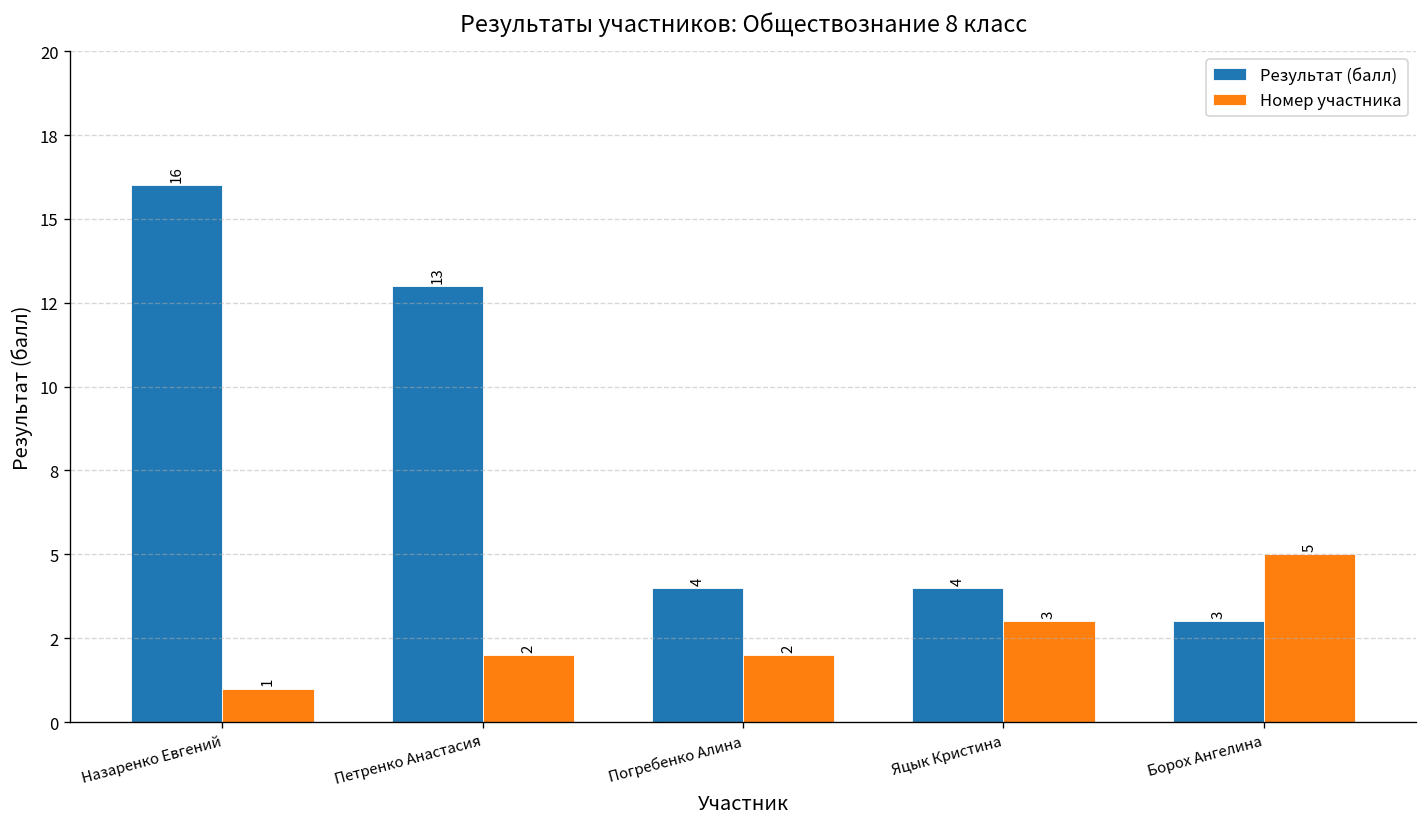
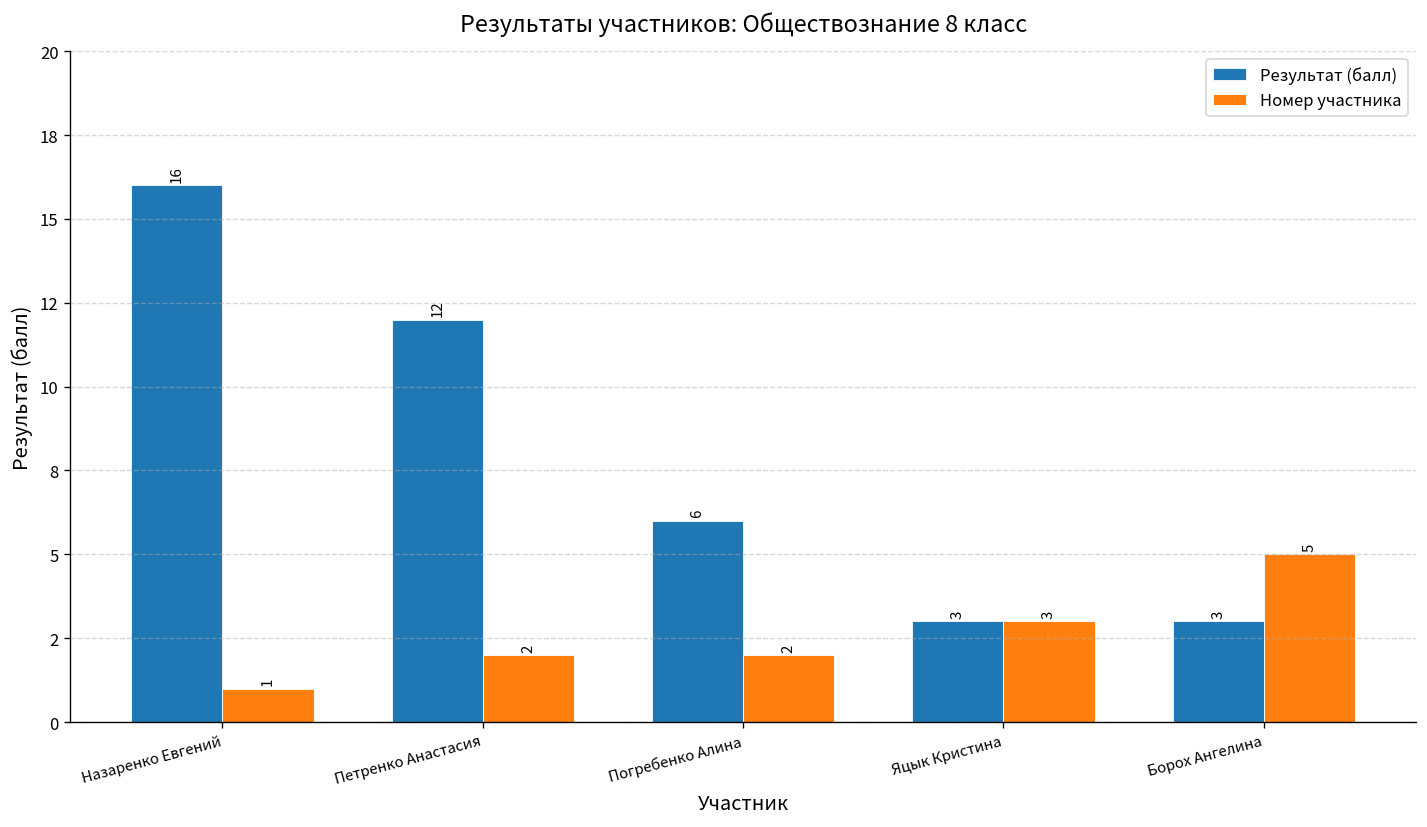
  {
    "Результат (балл)": {
      "Назаренко Евгений": 16,
-     "Петренко Анастасия": 13,
-     "Погребенко Алина": 4,
-     "Яцык Кристина": 4,
+     "Петренко Анастасия": 12,
+     "Погребенко Алина": 6,
+     "Яцык Кристина": 3,
      "Борох Ангелина": 3
    },
    "Номер участника": {
      "Назаренко Евгений": 1,
      "Петренко Анастасия": 2,
      "Погребенко Алина": 2,
      "Яцык Кристина": 3,
      "Борох Ангелина": 5
    }
  }
